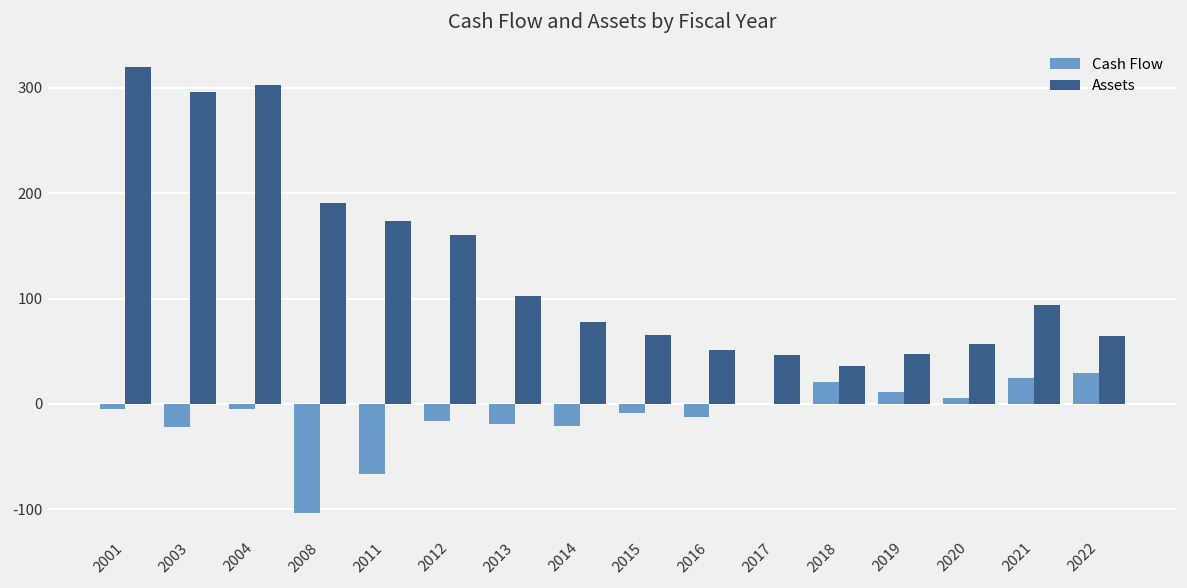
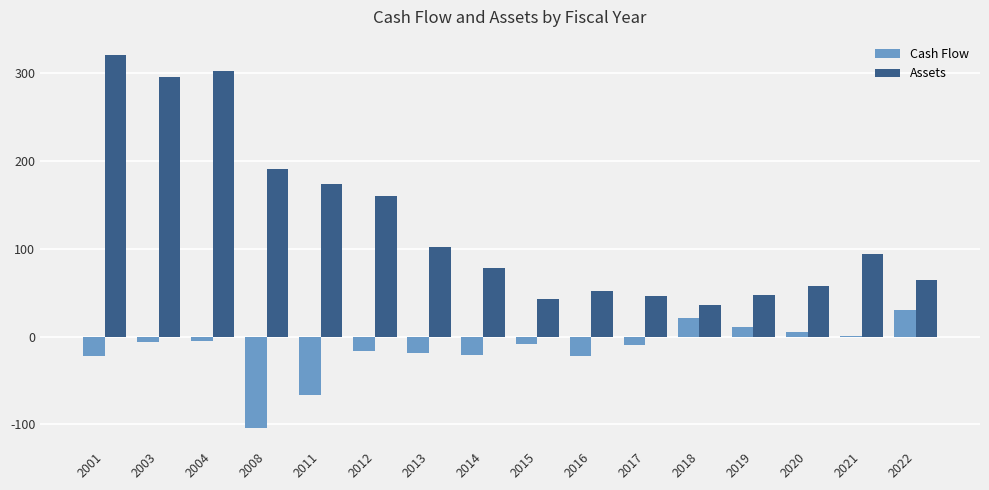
  {
    "Cash Flow": {
-     "2001": -10,
-     "2003": -20,
+     "2001": -20,
+     "2003": -10,
      "2004": 0,
      "2008": -100,
      "2011": -70,
      "2012": -20,
      "2013": -20,
      "2014": -20,
      "2015": -10,
-     "2016": -10,
-     "2017": 0,
+     "2016": -20,
+     "2017": -10,
      "2018": 20,
      "2019": 10,
      "2020": 10,
-     "2021": 20,
+     "2021": 0,
      "2022": 30
    },
    "Assets": {
      "2001": 320,
      "2003": 300,
      "2004": 300,
      "2008": 190,
      "2011": 170,
      "2012": 160,
      "2013": 100,
      "2014": 80,
-     "2015": 70,
+     "2015": 40,
      "2016": 50,
      "2017": 50,
      "2018": 40,
      "2019": 50,
      "2020": 60,
      "2021": 90,
      "2022": 60
    }
  }
